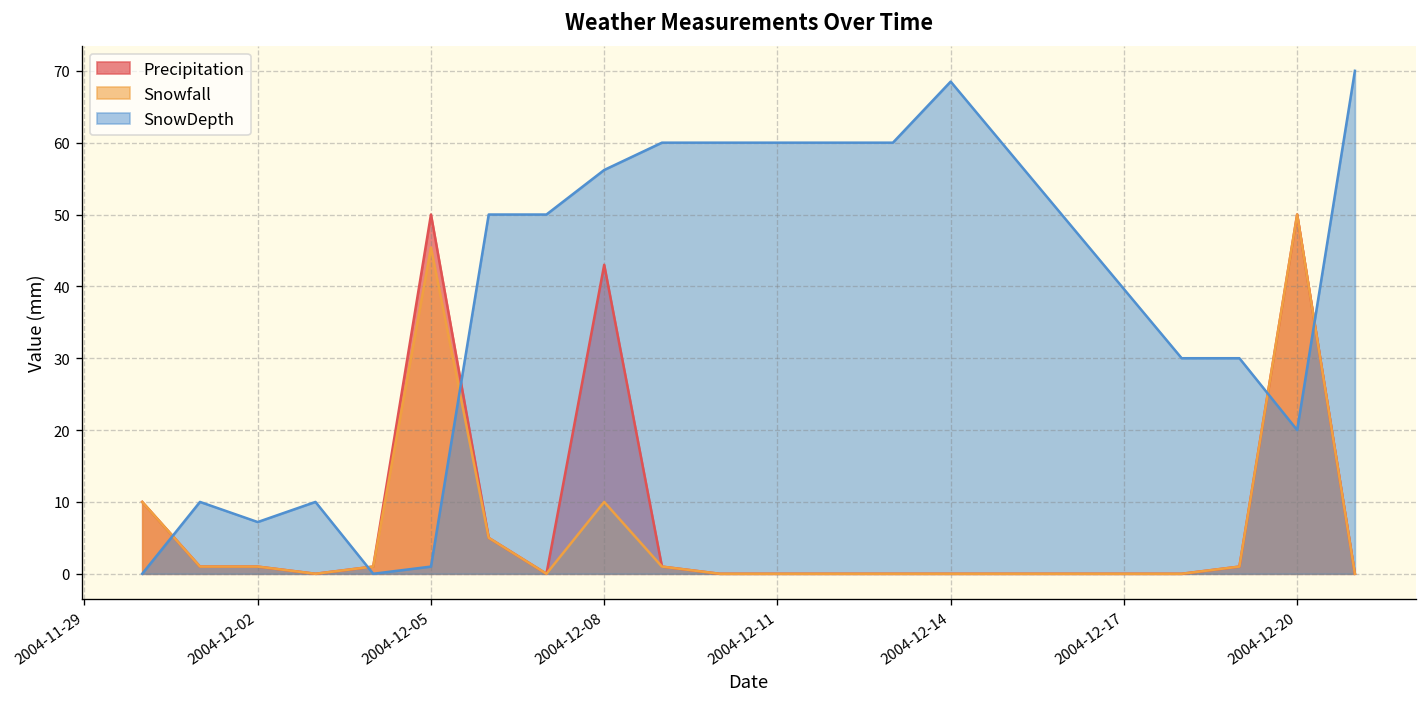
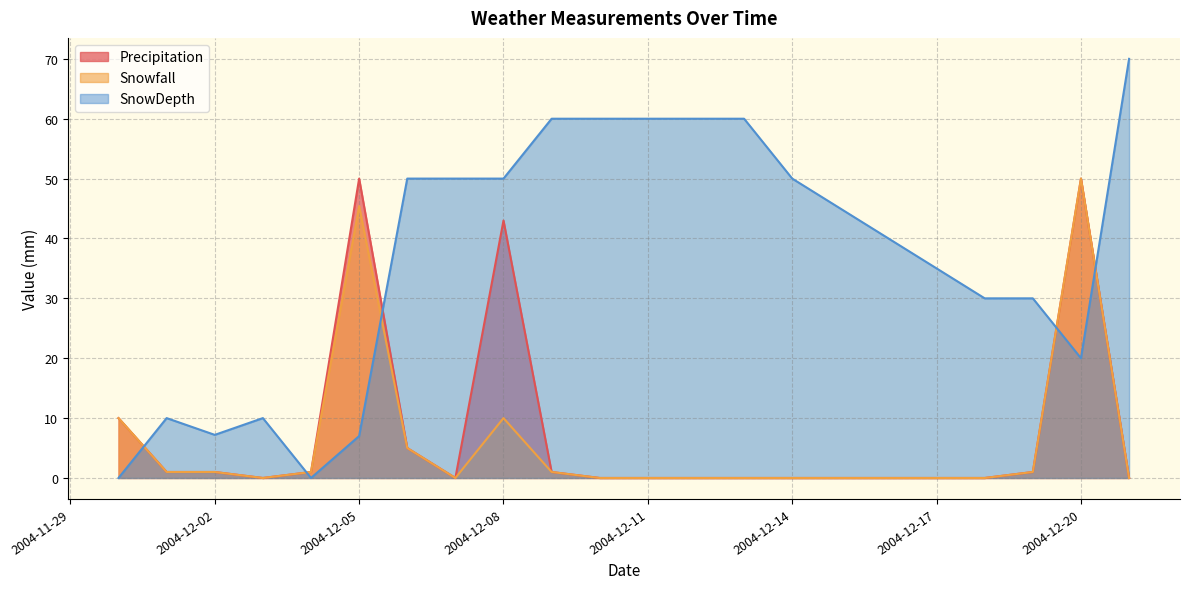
  {
    "Precipitation": {
      "2004-12-05": 50,
      "2004-12-08": 43
    },
    "Snowfall": {
      "2004-12-05": 45,
      "2004-12-08": 10
    },
    "SnowDepth": {
      "2004-12-02": 7,
-     "2004-12-05": 1,
-     "2004-12-08": 56,
+     "2004-12-05": 7,
+     "2004-12-08": 50,
      "2004-12-11": 60,
-     "2004-12-14": 69,
+     "2004-12-14": 50,
      "2004-12-20": 20
    }
  }
